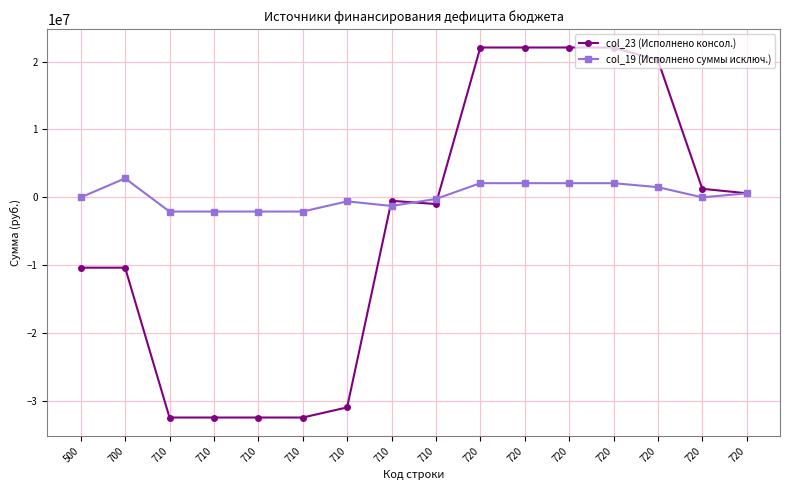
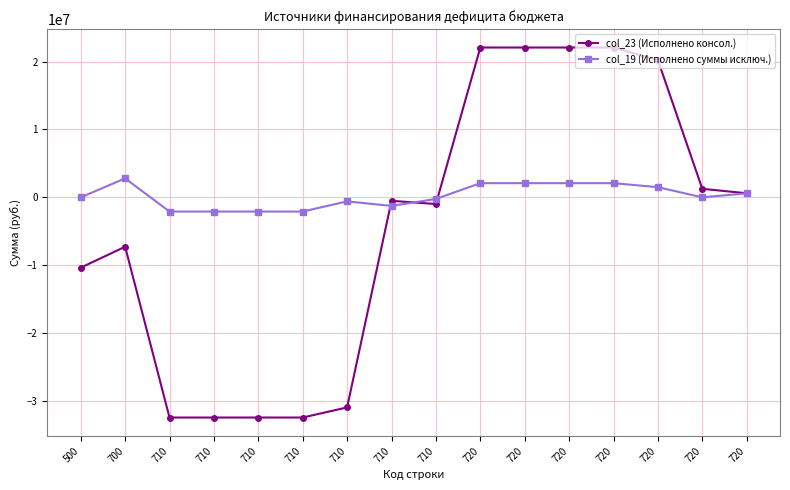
  {
    "col_23 (Исполнено консол.)": {
      "500": -10000000,
-     "700": -10000000
+     "700": -7000000
    },
    "col_19 (Исполнено суммы исключ.)": {
      "500": 0,
      "700": 3000000
    }
  }
